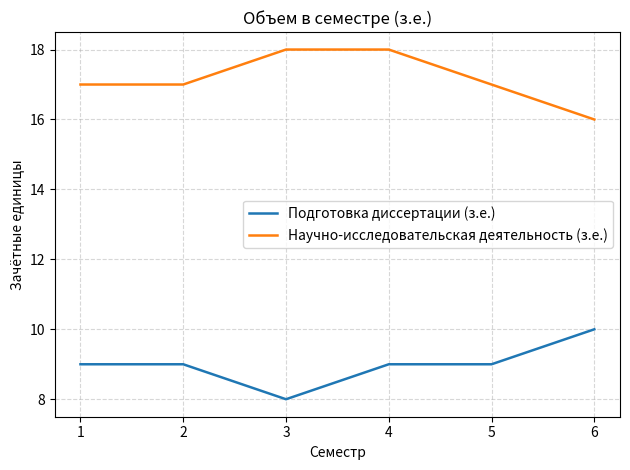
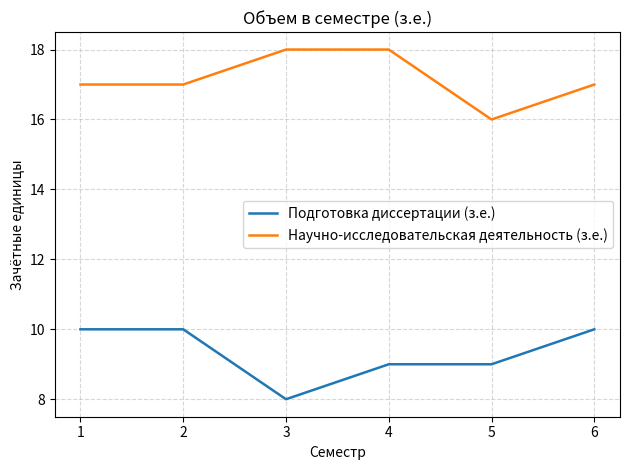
  {
    "Подготовка диссертации (з.е.)": {
-     "1": 9,
-     "2": 9,
+     "1": 10,
+     "2": 10,
      "3": 8,
      "4": 9,
      "5": 9,
      "6": 10
    },
    "Научно-исследовательская деятельность (з.е.)": {
      "1": 17,
      "2": 17,
      "3": 18,
      "4": 18,
-     "5": 17,
-     "6": 16
+     "5": 16,
+     "6": 17
    }
  }
